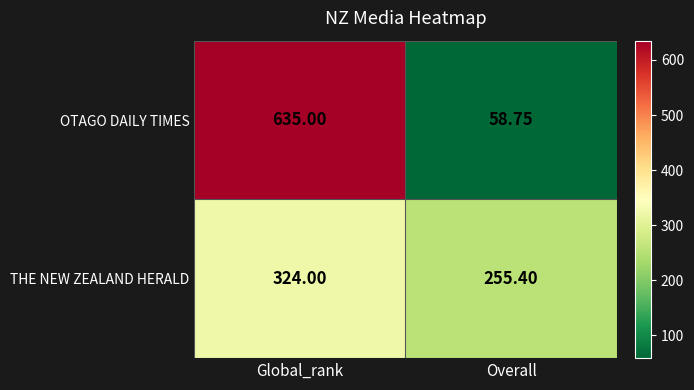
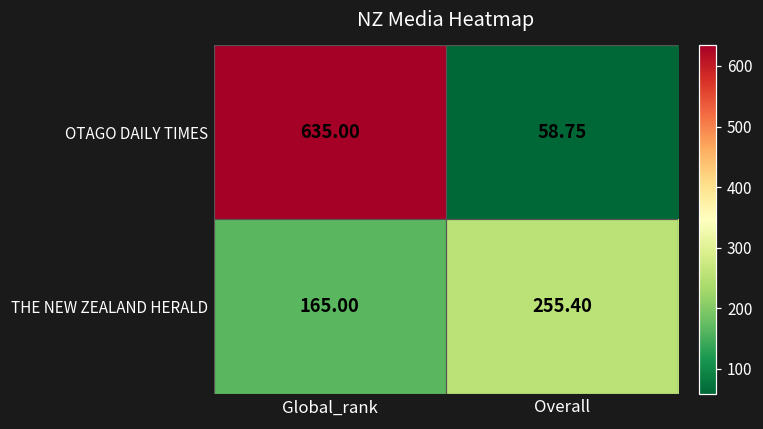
  {
    "OTAGO DAILY TIMES": {
      "Global_rank": 635.00,
      "Overall": 58.75
    },
    "THE NEW ZEALAND HERALD": {
-     "Global_rank": 324.00,
+     "Global_rank": 165.00,
      "Overall": 255.40
    }
  }
